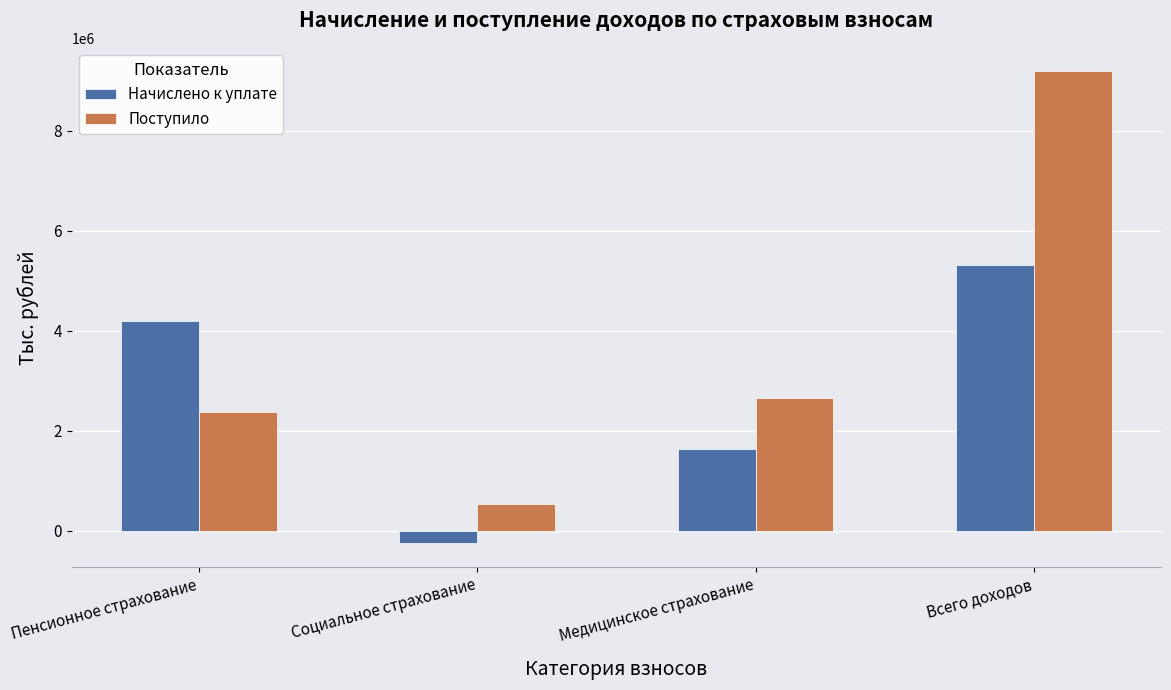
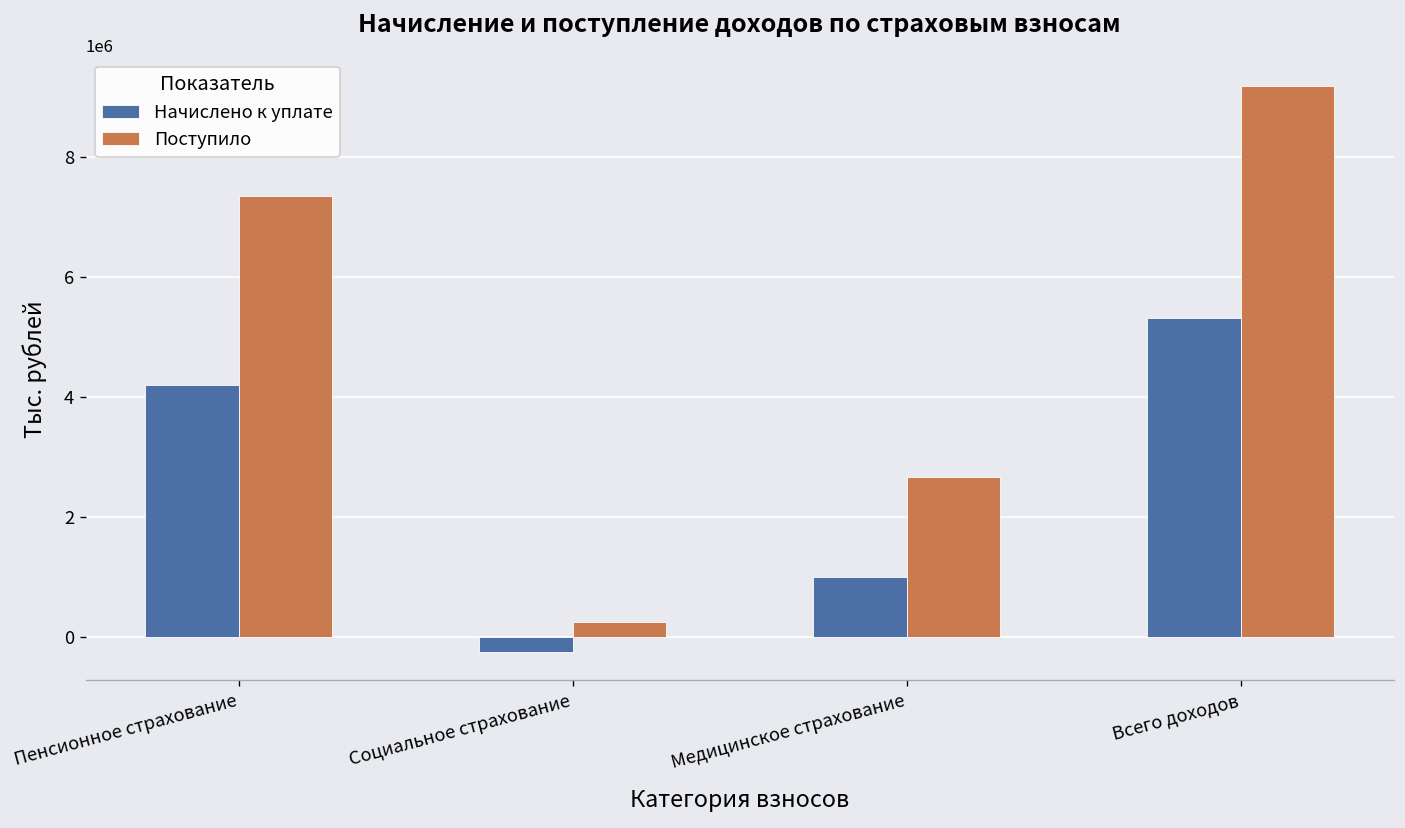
  {
    "Начислено к уплате": {
      "Пенсионное страхование": 4200000,
      "Социальное страхование": -300000,
-     "Медицинское страхование": 1600000,
+     "Медицинское страхование": 1000000,
      "Всего доходов": 5300000
    },
    "Поступило": {
-     "Пенсионное страхование": 2400000,
-     "Социальное страхование": 500000,
+     "Пенсионное страхование": 7300000,
+     "Социальное страхование": 200000,
      "Медицинское страхование": 2700000,
      "Всего доходов": 9200000
    }
  }
